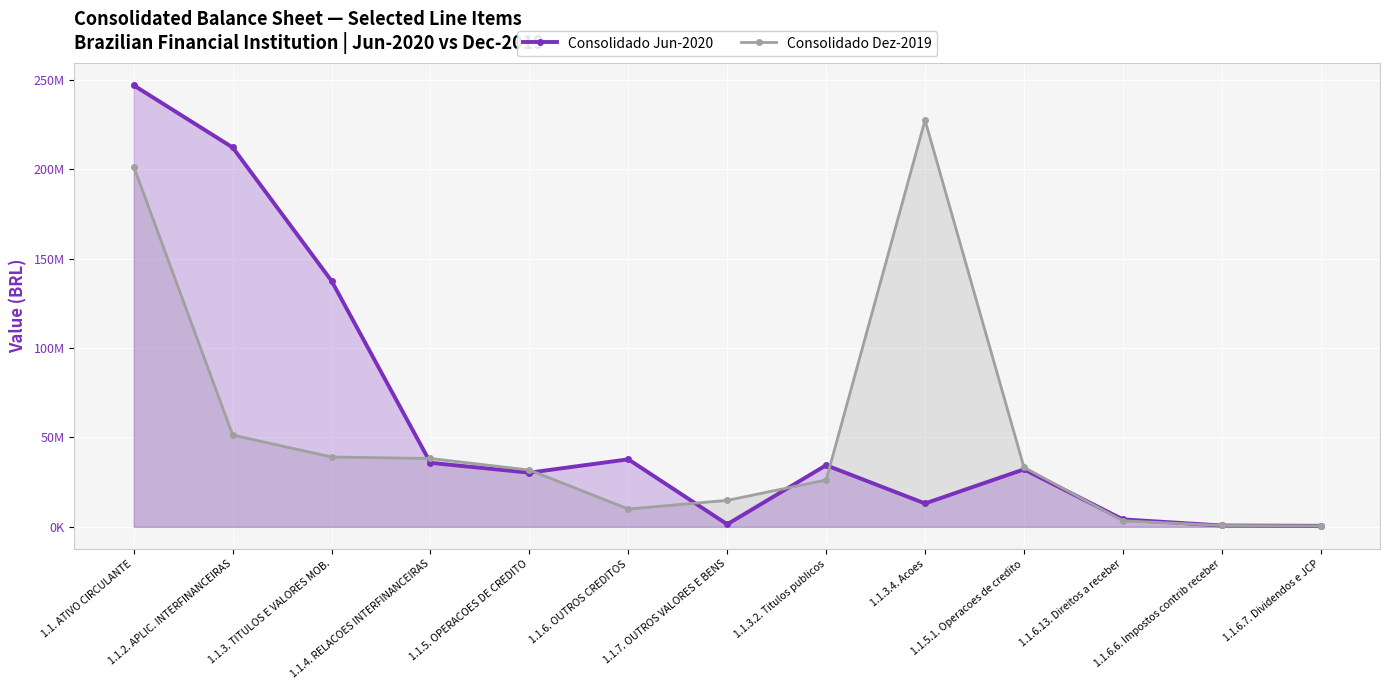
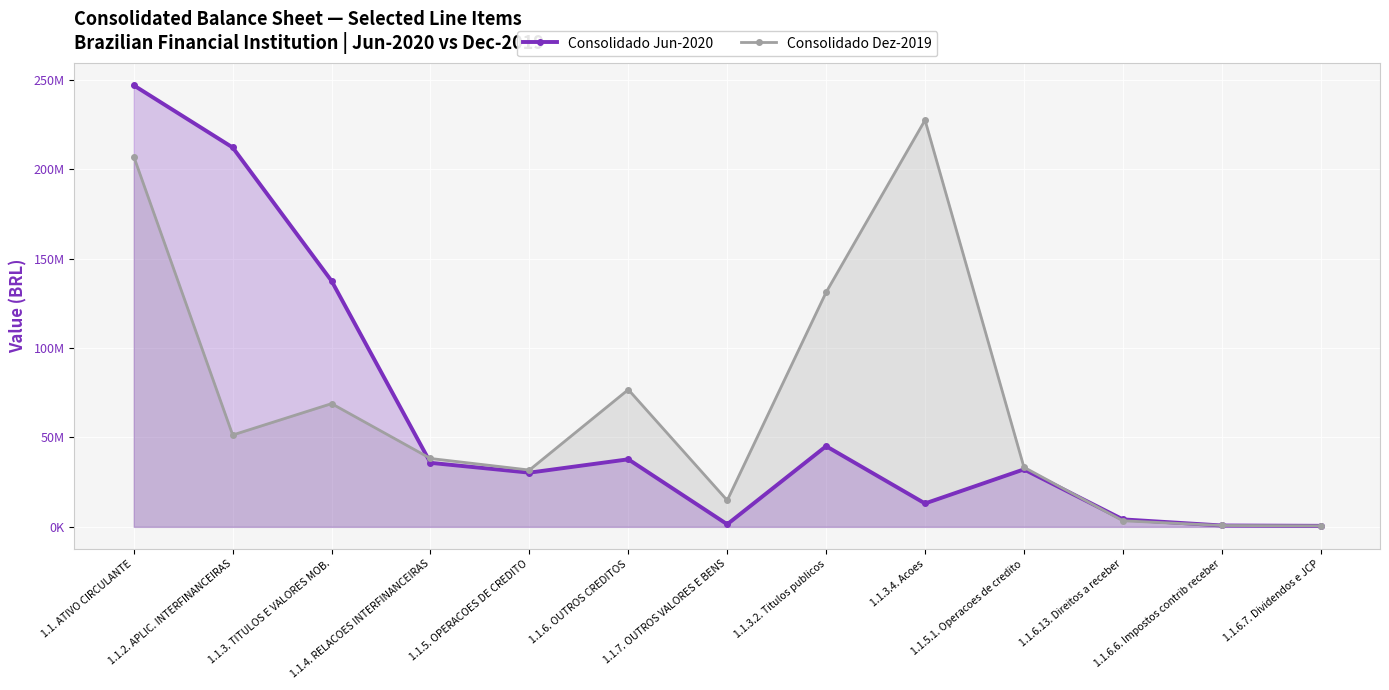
  {
    "Consolidado Jun-2020": {
      "1.1. ATIVO CIRCULANTE": 247000000,
      "1.1.2. APLIC. INTERFINANCEIRAS": 212000000,
      "1.1.3. TITULOS E VALORES MOB.": 138000000,
      "1.1.4. RELACOES INTERFINANCEIRAS": 36000000,
      "1.1.5. OPERACOES DE CREDITO": 30000000,
      "1.1.6. OUTROS CREDITOS": 38000000,
      "1.1.7. OUTROS VALORES E BENS": 1000000,
-     "1.1.3.2. Titulos publicos": 34000000,
+     "1.1.3.2. Titulos publicos": 45000000,
      "1.1.3.4. Acoes": 13000000
    },
    "Consolidado Dez-2019": {
-     "1.1. ATIVO CIRCULANTE": 201000000,
+     "1.1. ATIVO CIRCULANTE": 207000000,
      "1.1.2. APLIC. INTERFINANCEIRAS": 51000000,
-     "1.1.3. TITULOS E VALORES MOB.": 39000000,
+     "1.1.3. TITULOS E VALORES MOB.": 69000000,
      "1.1.4. RELACOES INTERFINANCEIRAS": 38000000,
      "1.1.5. OPERACOES DE CREDITO": 32000000,
-     "1.1.6. OUTROS CREDITOS": 10000000,
+     "1.1.6. OUTROS CREDITOS": 77000000,
      "1.1.7. OUTROS VALORES E BENS": 15000000,
-     "1.1.3.2. Titulos publicos": 26000000,
+     "1.1.3.2. Titulos publicos": 131000000,
      "1.1.3.4. Acoes": 227000000
    }
  }
